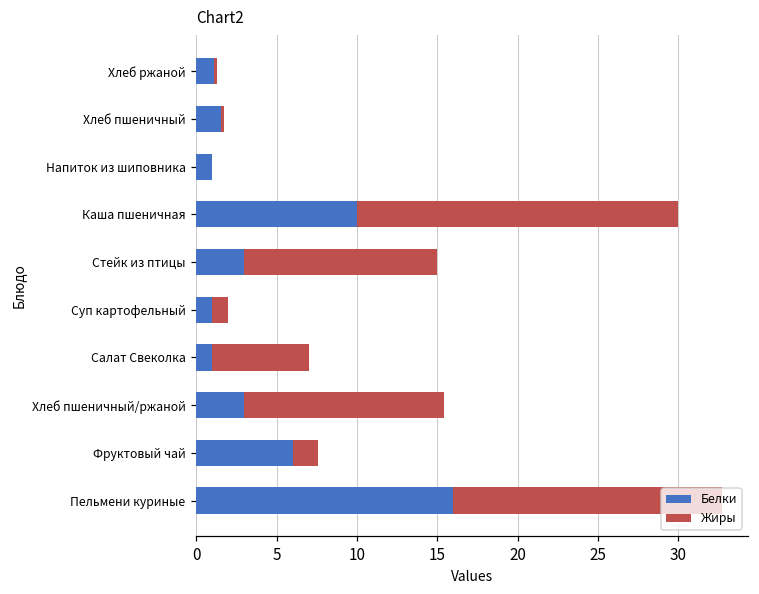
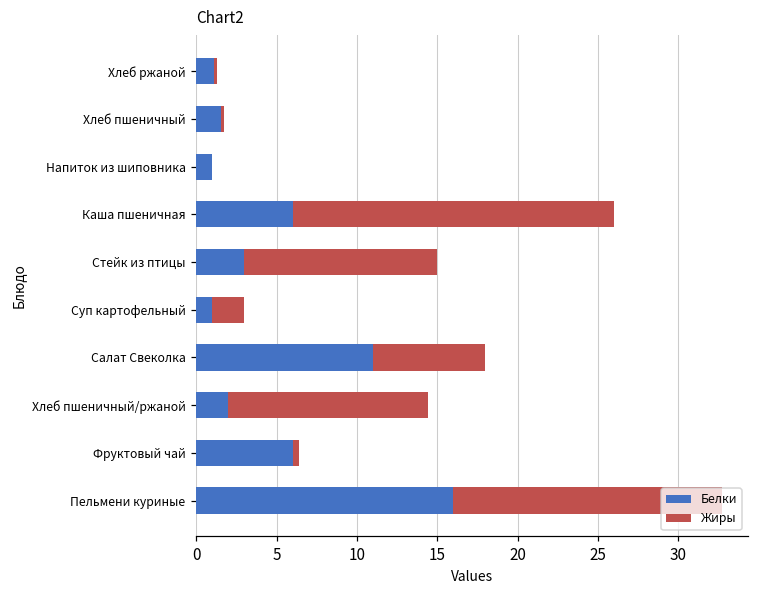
  {
    "Белки": {
      "Хлеб ржаной": 1,
      "Хлеб пшеничный": 1.5,
      "Напиток из шиповника": 1,
-     "Каша пшеничная": 10,
+     "Каша пшеничная": 6,
      "Стейк из птицы": 3,
      "Суп картофельный": 1,
-     "Салат Свеколка": 1,
-     "Хлеб пшеничный/ржаной": 3,
+     "Салат Свеколка": 11,
+     "Хлеб пшеничный/ржаной": 2,
      "Фруктовый чай": 6,
      "Пельмени куриные": 16
    },
    "Жиры": {
      "Хлеб ржаной": 0.2,
      "Хлеб пшеничный": 0.2,
      "Напиток из шиповника": 0.0,
      "Каша пшеничная": 20.0,
      "Стейк из птицы": 12.0,
-     "Суп картофельный": 1,
-     "Салат Свеколка": 6,
+     "Суп картофельный": 2,
+     "Салат Свеколка": 7,
      "Хлеб пшеничный/ржаной": 12.4,
-     "Фруктовый чай": 1.6
+     "Фруктовый чай": 0.4
    }
  }
